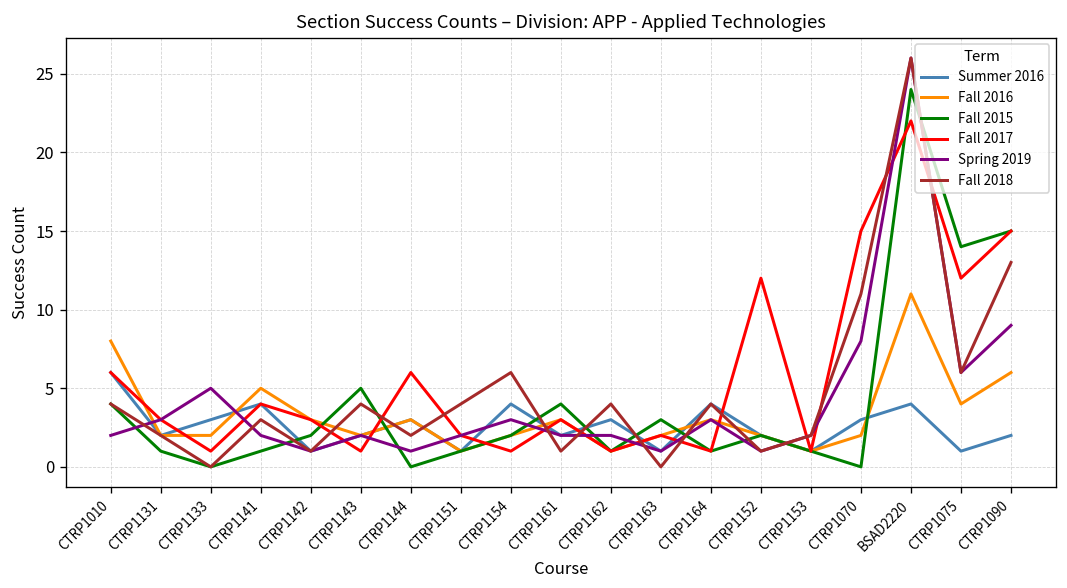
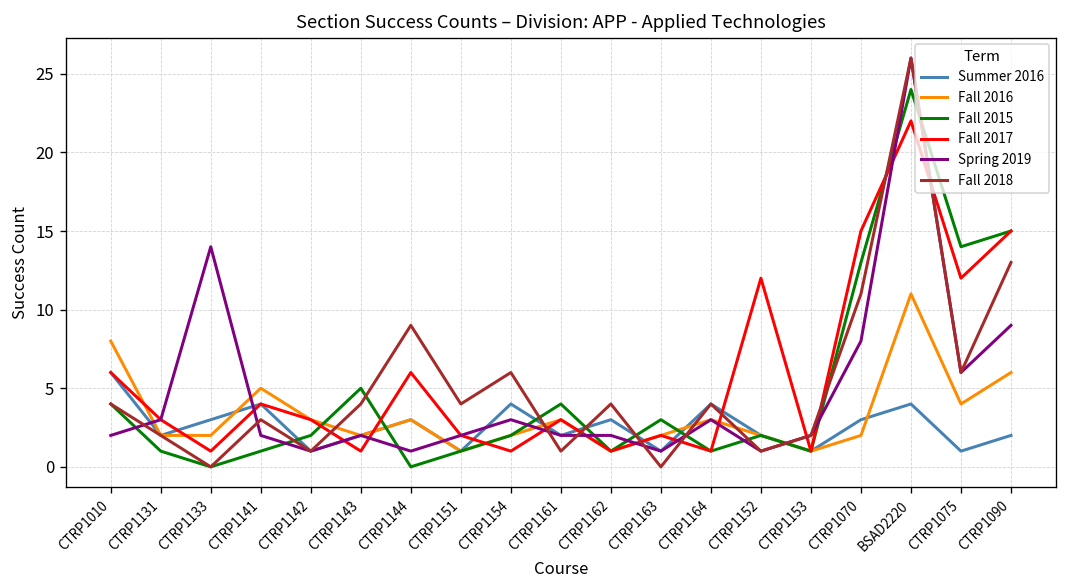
  {
    "Summer 2016": {
      "CTRP1133": 3,
      "CTRP1154": 4,
      "CTRP1162": 3,
      "CTRP1070": 3,
      "BSAD2220": 4,
      "CTRP1075": 1,
      "CTRP1090": 2
    },
    "Fall 2016": {
      "CTRP1010": 8,
      "CTRP1133": 2,
      "CTRP1141": 5,
      "CTRP1070": 2,
      "BSAD2220": 11,
      "CTRP1075": 4,
      "CTRP1090": 6
    },
    "Fall 2015": {
      "CTRP1131": 1,
      "CTRP1141": 1,
      "CTRP1142": 2,
      "CTRP1143": 5,
      "CTRP1144": 0,
      "CTRP1161": 4,
      "CTRP1163": 3,
-     "CTRP1070": 0,
+     "CTRP1070": 13,
      "BSAD2220": 24,
      "CTRP1075": 14
    },
    "Fall 2017": {
      "CTRP1133": 1,
      "CTRP1143": 1,
      "CTRP1144": 6,
      "CTRP1154": 1,
      "CTRP1152": 12,
      "CTRP1070": 15,
      "BSAD2220": 22,
      "CTRP1075": 12
    },
    "Spring 2019": {
      "CTRP1010": 2,
-     "CTRP1133": 5,
+     "CTRP1133": 14,
      "CTRP1141": 2,
      "CTRP1144": 1,
      "CTRP1154": 3,
      "CTRP1162": 2,
      "CTRP1070": 8,
      "CTRP1090": 9
    },
    "Fall 2018": {
      "CTRP1141": 3,
      "CTRP1143": 4,
-     "CTRP1144": 2,
+     "CTRP1144": 9,
      "CTRP1151": 4,
      "CTRP1154": 6,
      "CTRP1161": 1,
      "CTRP1162": 4,
      "CTRP1163": 0,
      "CTRP1070": 11,
      "CTRP1090": 13
    }
  }
